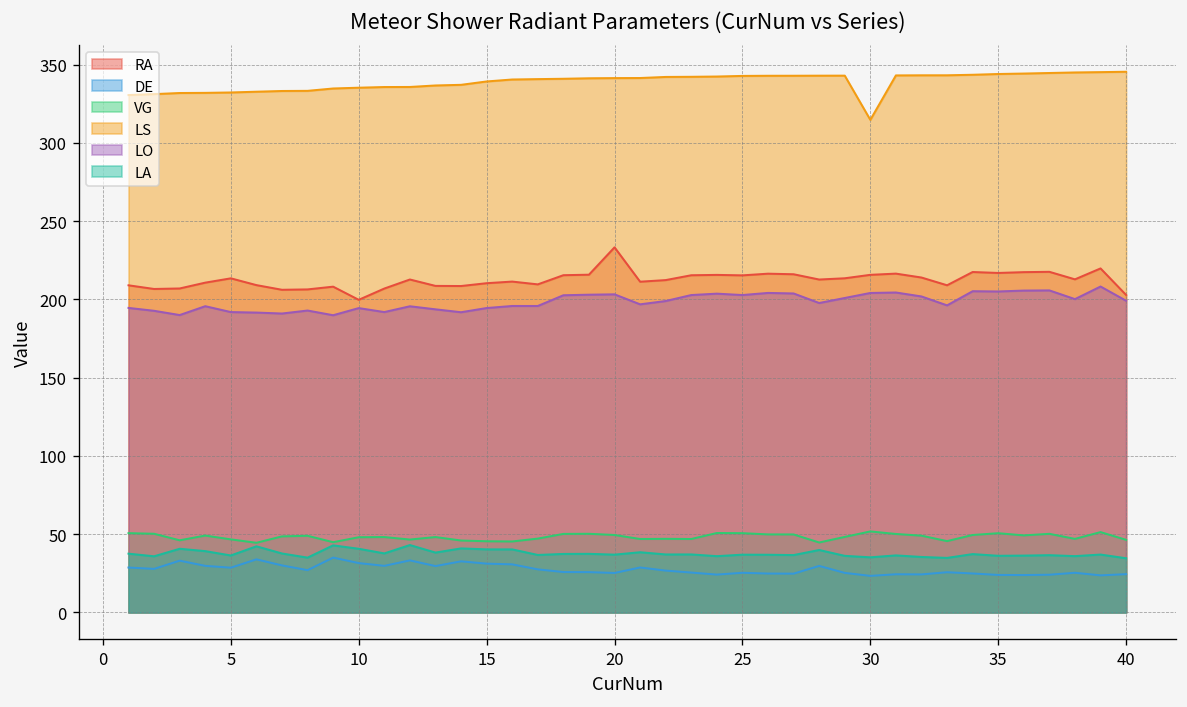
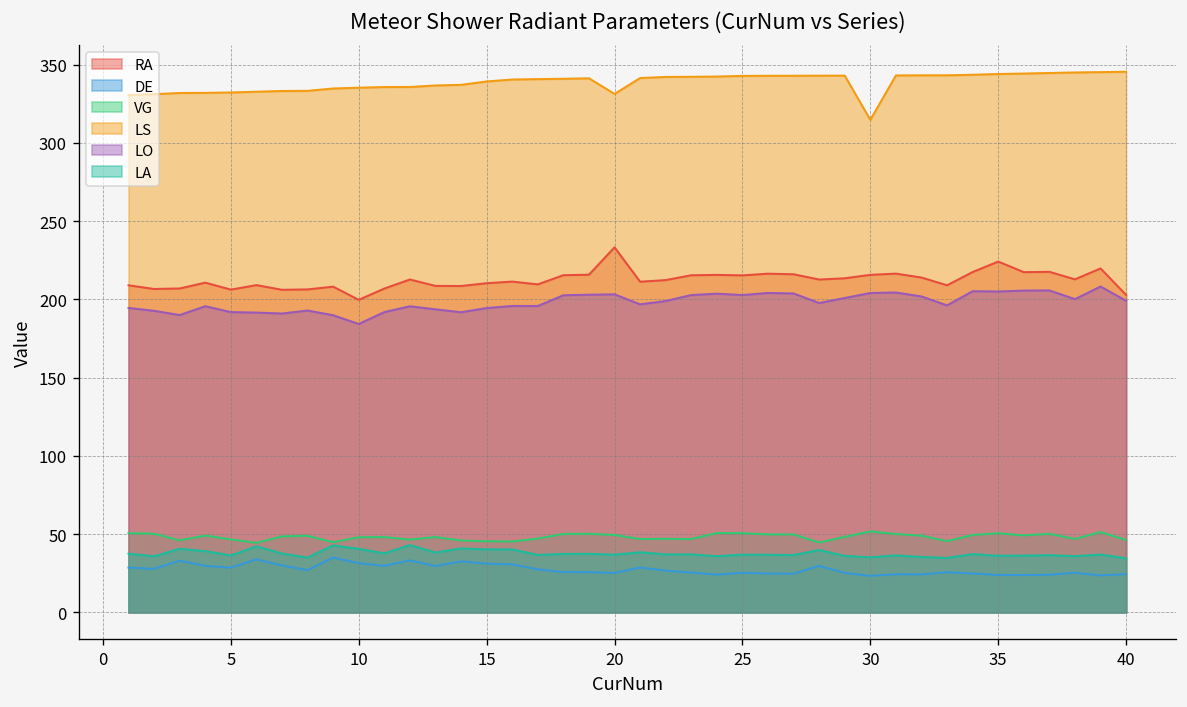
  {
    "RA": {
-     "5": 213,
+     "5": 206,
      "10": 200,
      "15": 210,
      "20": 233,
      "25": 215,
      "30": 216,
-     "35": 217,
+     "35": 224,
      "40": 203
    },
    "LS": {
      "5": 332,
      "10": 335,
      "15": 339,
-     "20": 341,
+     "20": 331,
      "25": 343,
      "30": 315,
      "35": 344,
      "40": 345
    },
    "LO": {
      "5": 192,
-     "10": 194,
+     "10": 184,
      "15": 194,
      "20": 203,
      "25": 203,
      "30": 204,
      "35": 205,
      "40": 199
    }
  }
